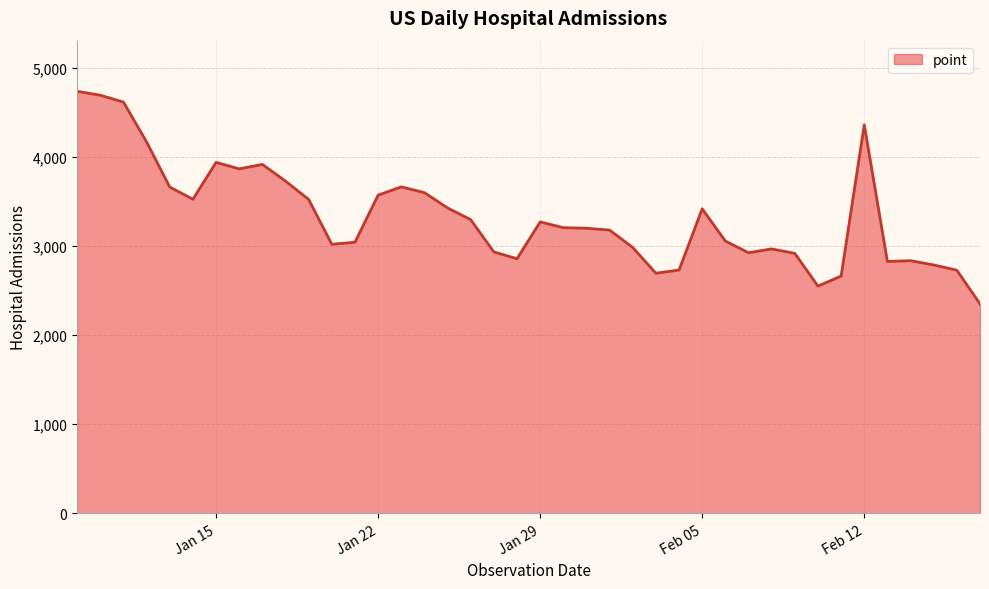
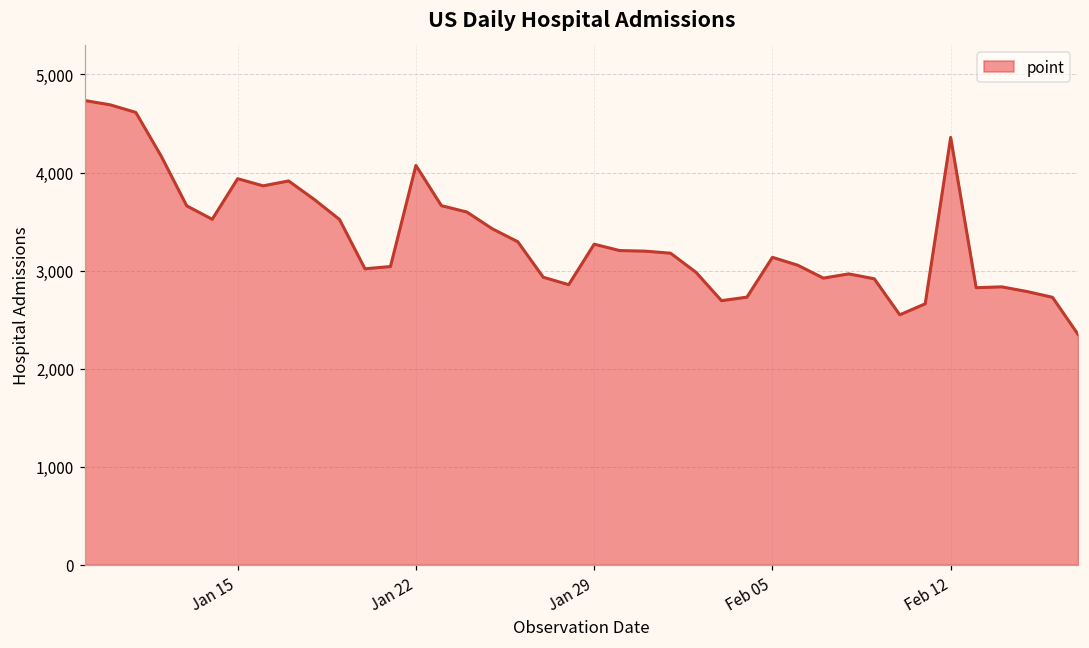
  {
    "Jan 15": "3,900",
-   "Jan 22": "3,600",
+   "Jan 22": "4,100",
    "Jan 29": "3,300",
-   "Feb 05": "3,400",
+   "Feb 05": "3,100",
    "Feb 12": "4,400"
  }
